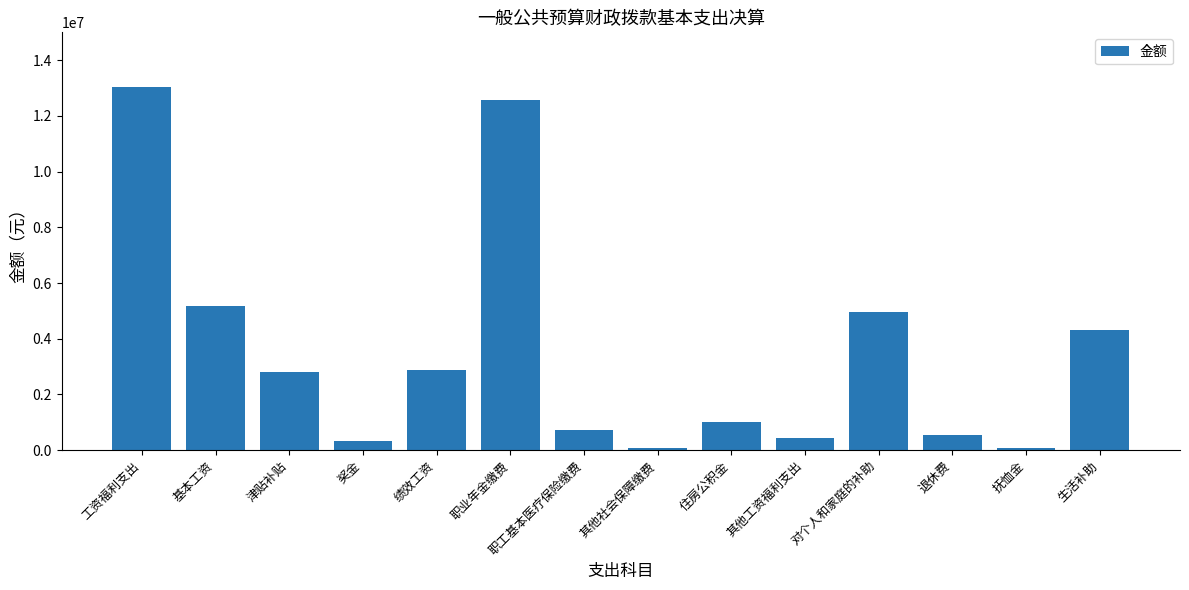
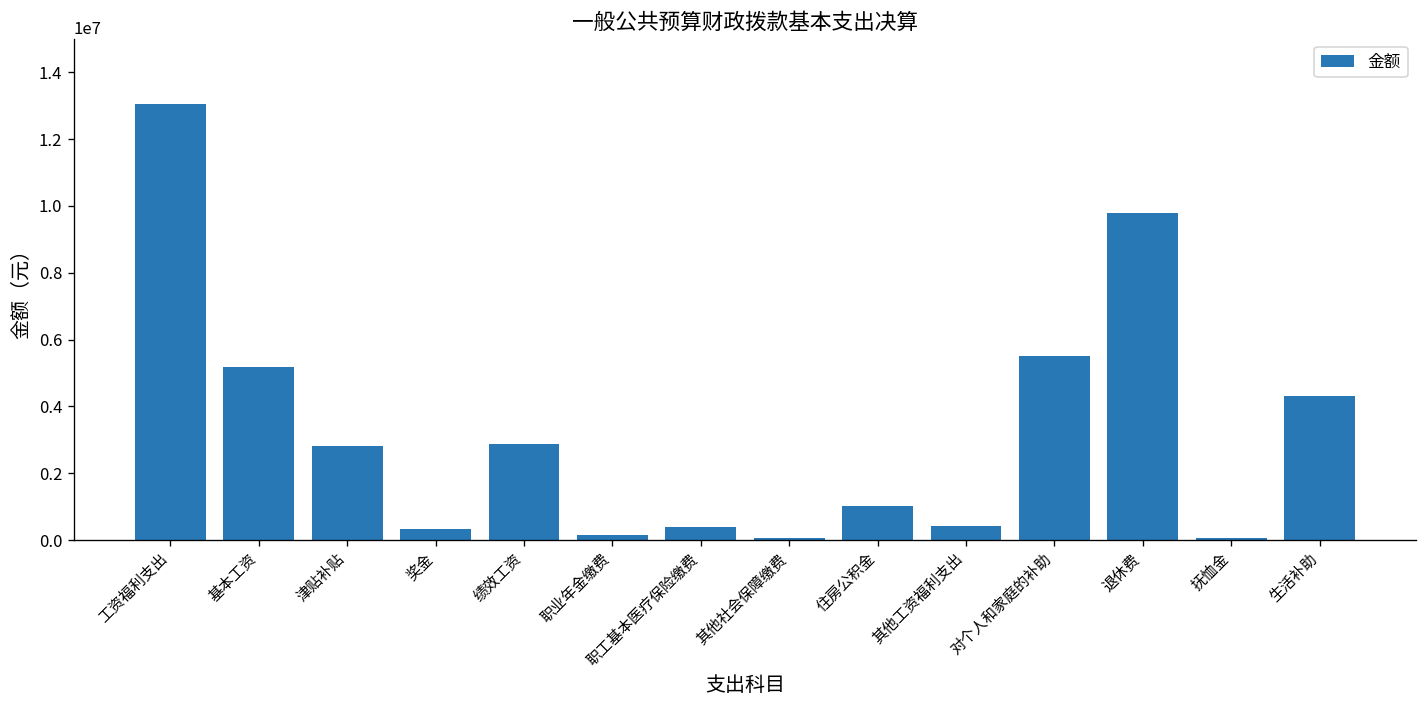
  {
    "工资福利支出": 13000000,
    "基本工资": 5200000,
    "津贴补贴": 2800000,
    "奖金": 300000,
    "绩效工资": 2900000,
-   "职业年金缴费": 12600000,
-   "职工基本医疗保险缴费": 700000,
+   "职业年金缴费": 100000,
+   "职工基本医疗保险缴费": 400000,
    "住房公积金": 1000000,
    "其他工资福利支出": 400000,
-   "对个人和家庭的补助": 5000000,
-   "退休费": 500000,
+   "对个人和家庭的补助": 5500000,
+   "退休费": 9800000,
    "生活补助": 4300000
  }
